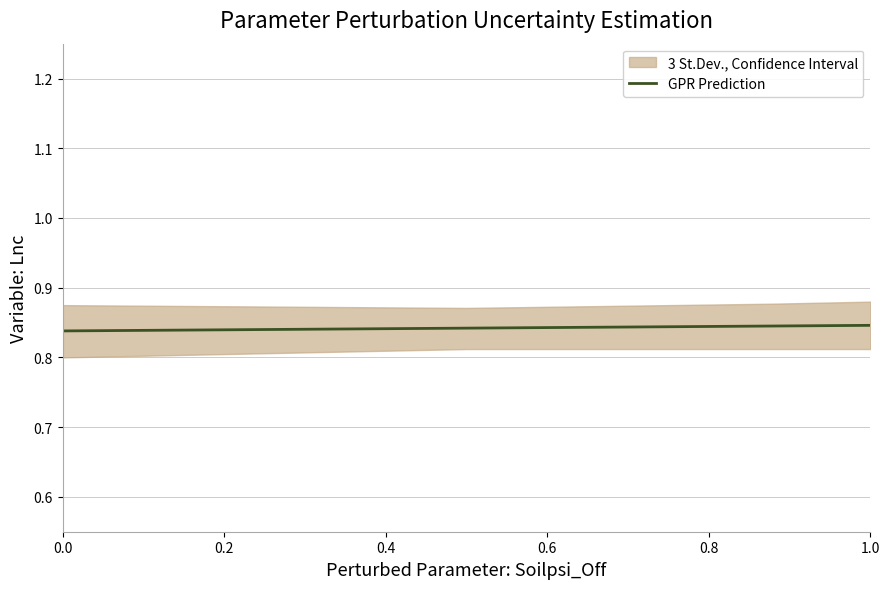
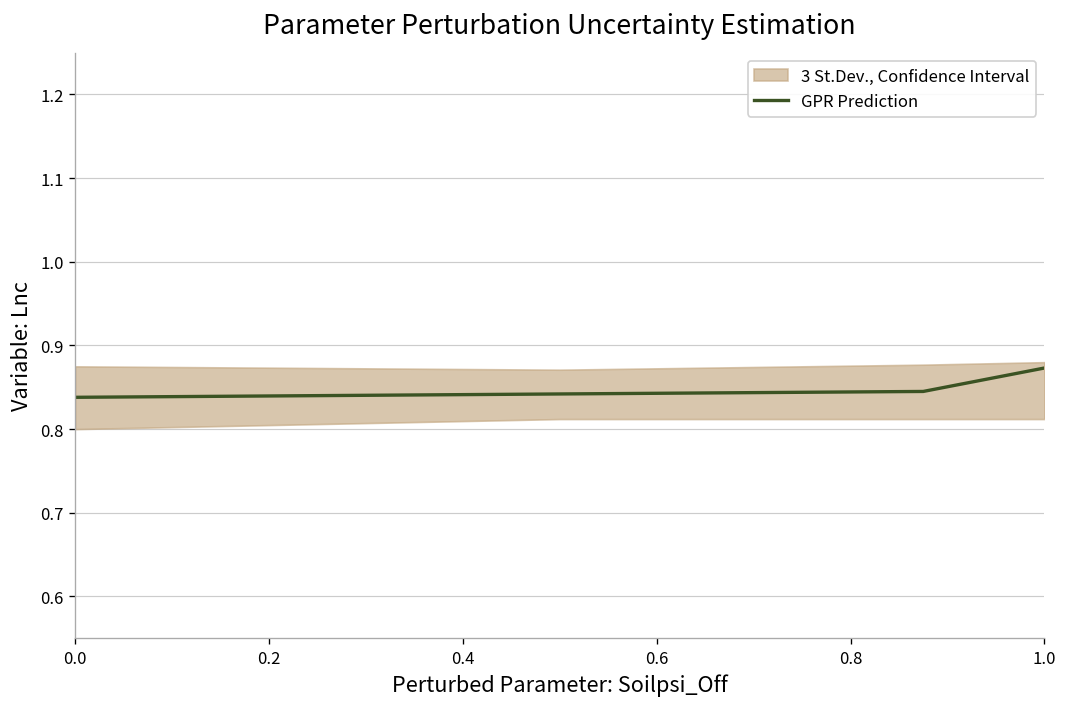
  {
    "GPR Prediction": {
      "0.0": 0.84,
-     "1.0": 0.85
+     "1.0": 0.87
    }
  }
